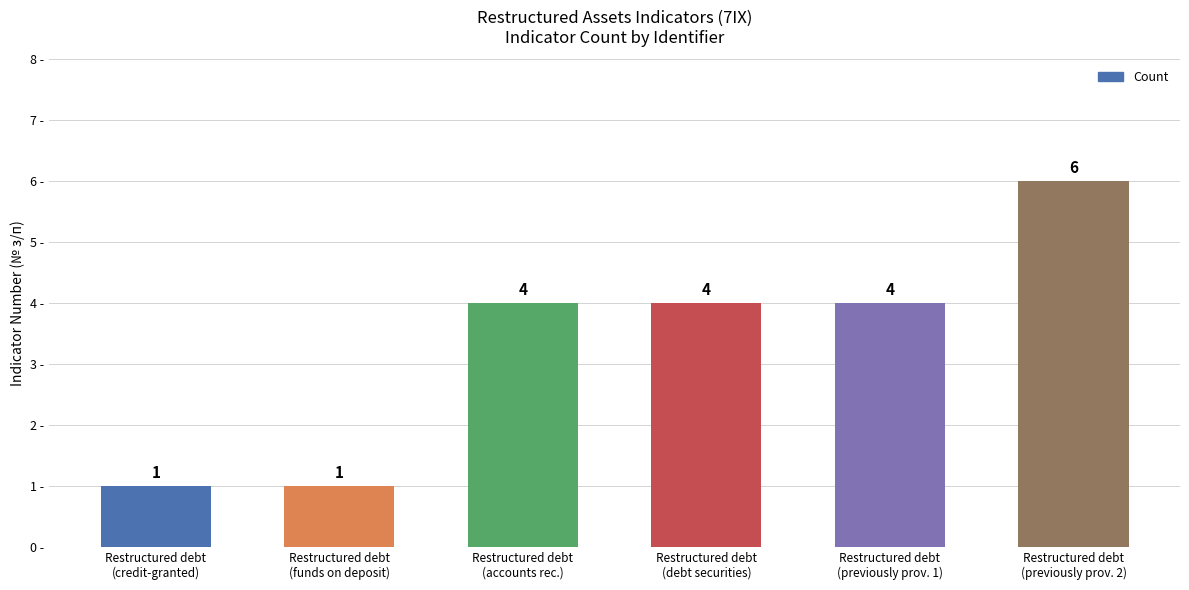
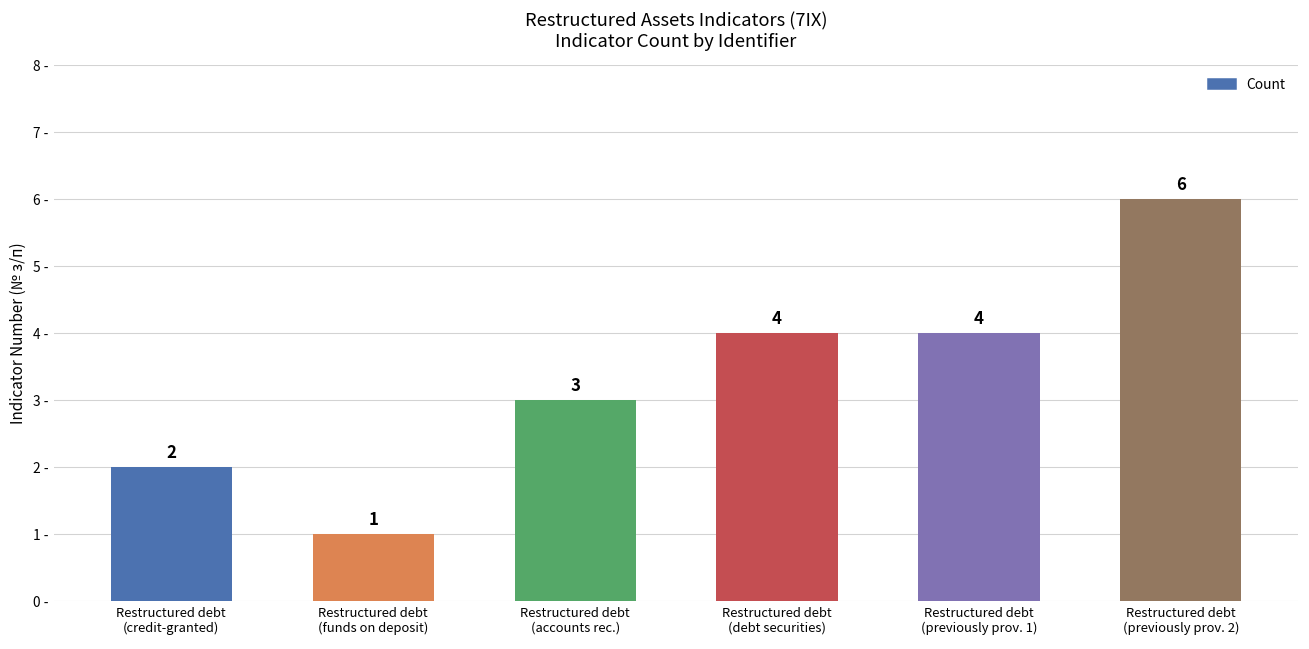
  {
-   "Restructured debt (credit-granted)": 1,
+   "Restructured debt (credit-granted)": 2,
    "Restructured debt (funds on deposit)": 1,
-   "Restructured debt (accounts rec.)": 4,
+   "Restructured debt (accounts rec.)": 3,
    "Restructured debt (debt securities)": 4,
    "Restructured debt (previously prov. 1)": 4,
    "Restructured debt (previously prov. 2)": 6
  }
